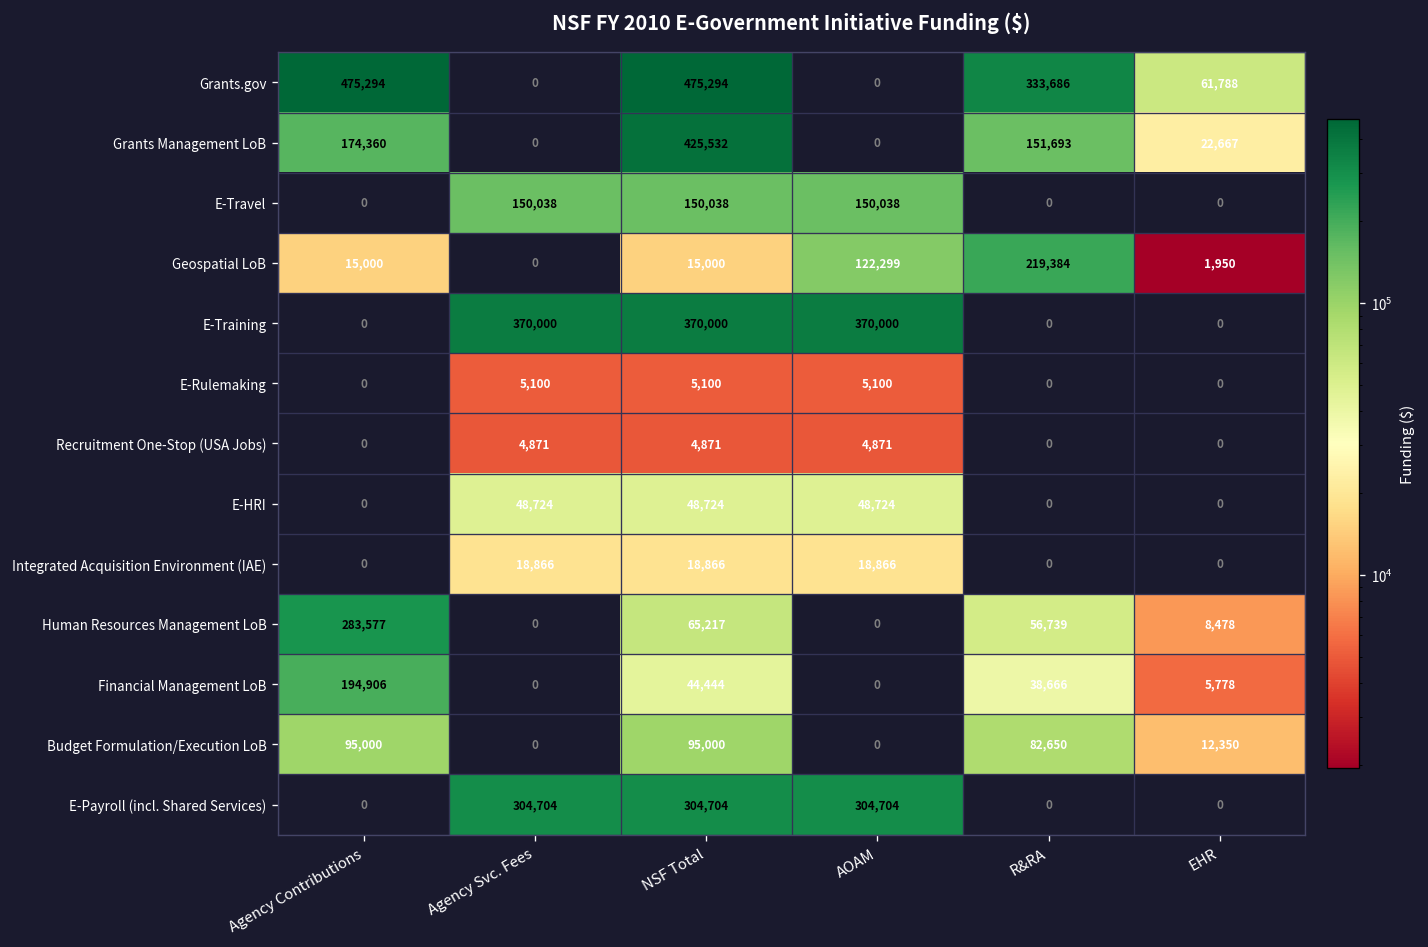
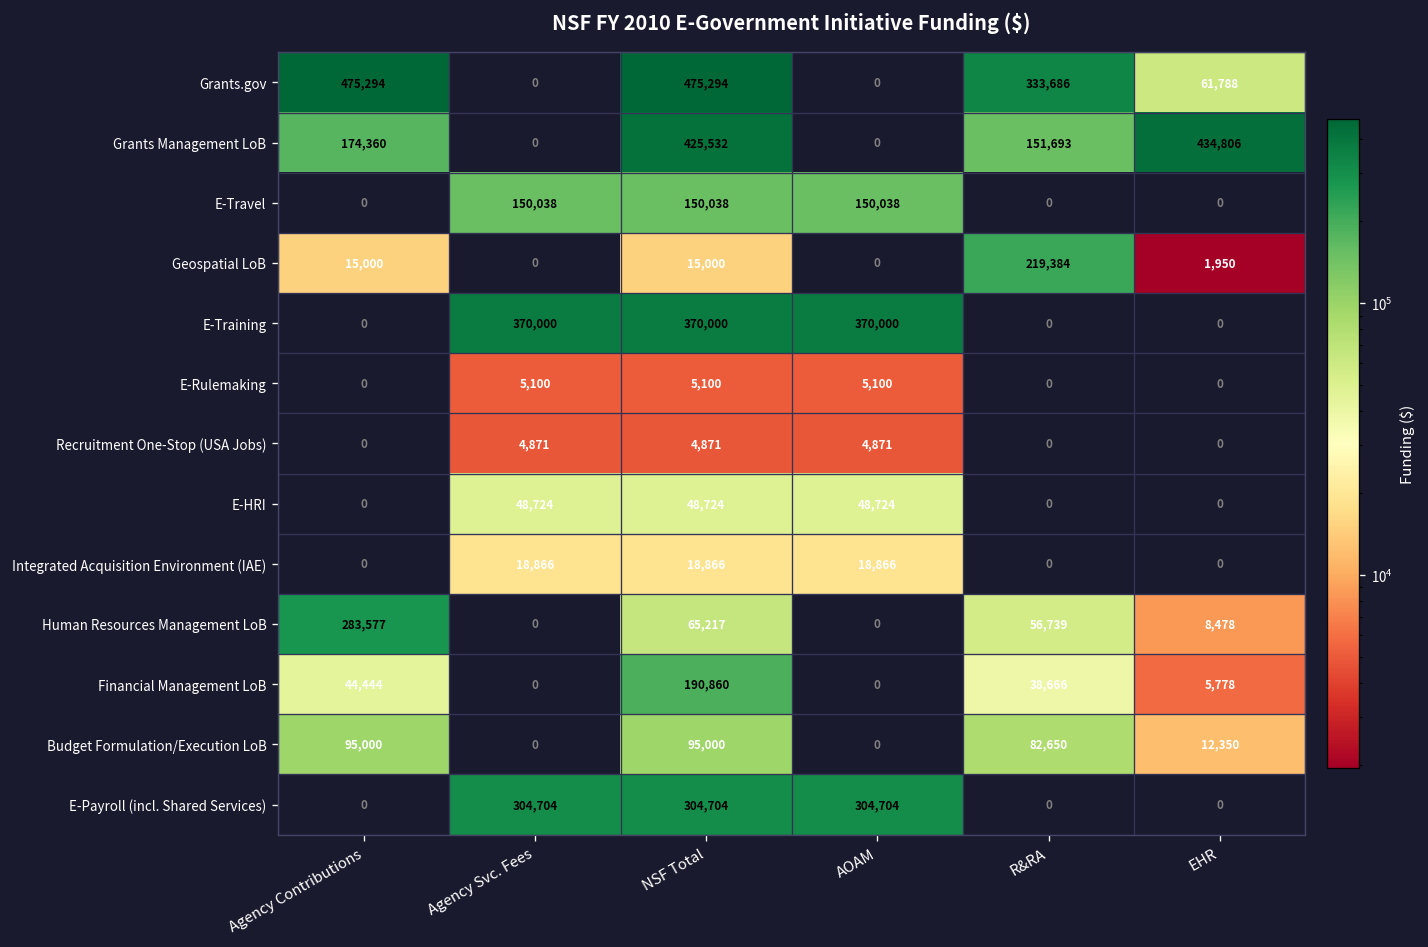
  {
    "Grants.gov": {
      "Agency Contributions": "475,294",
      "Agency Svc. Fees": "0",
      "NSF Total": "475,294",
      "AOAM": "0",
      "R&RA": "333,686",
      "EHR": "61,788"
    },
    "Grants Management LoB": {
      "Agency Contributions": "174,360",
      "Agency Svc. Fees": "0",
      "NSF Total": "425,532",
      "AOAM": "0",
      "R&RA": "151,693",
-     "EHR": "22,667"
+     "EHR": "434,806"
    },
    "E-Travel": {
      "Agency Contributions": "0",
      "Agency Svc. Fees": "150,038",
      "NSF Total": "150,038",
      "AOAM": "150,038",
      "R&RA": "0",
      "EHR": "0"
    },
    "Geospatial LoB": {
      "Agency Contributions": "15,000",
      "Agency Svc. Fees": "0",
      "NSF Total": "15,000",
-     "AOAM": "122,299",
+     "AOAM": "0",
      "R&RA": "219,384",
      "EHR": "1,950"
    },
    "E-Training": {
      "Agency Contributions": "0",
      "Agency Svc. Fees": "370,000",
      "NSF Total": "370,000",
      "AOAM": "370,000",
      "R&RA": "0",
      "EHR": "0"
    },
    "E-Rulemaking": {
      "Agency Contributions": "0",
      "Agency Svc. Fees": "5,100",
      "NSF Total": "5,100",
      "AOAM": "5,100",
      "R&RA": "0",
      "EHR": "0"
    },
    "Recruitment One-Stop (USA Jobs)": {
      "Agency Contributions": "0",
      "Agency Svc. Fees": "4,871",
      "NSF Total": "4,871",
      "AOAM": "4,871",
      "R&RA": "0",
      "EHR": "0"
    },
    "E-HRI": {
      "Agency Contributions": "0",
      "Agency Svc. Fees": "48,724",
      "NSF Total": "48,724",
      "AOAM": "48,724",
      "R&RA": "0",
      "EHR": "0"
    },
    "Integrated Acquisition Environment (IAE)": {
      "Agency Contributions": "0",
      "Agency Svc. Fees": "18,866",
      "NSF Total": "18,866",
      "AOAM": "18,866",
      "R&RA": "0",
      "EHR": "0"
    },
    "Human Resources Management LoB": {
      "Agency Contributions": "283,577",
      "Agency Svc. Fees": "0",
      "NSF Total": "65,217",
      "AOAM": "0",
      "R&RA": "56,739",
      "EHR": "8,478"
    },
    "Financial Management LoB": {
-     "Agency Contributions": "194,906",
+     "Agency Contributions": "44,444",
      "Agency Svc. Fees": "0",
-     "NSF Total": "44,444",
+     "NSF Total": "190,860",
      "AOAM": "0",
      "R&RA": "38,666",
      "EHR": "5,778"
    },
    "Budget Formulation/Execution LoB": {
      "Agency Contributions": "95,000",
      "Agency Svc. Fees": "0",
      "NSF Total": "95,000",
      "AOAM": "0",
      "R&RA": "82,650",
      "EHR": "12,350"
    },
    "E-Payroll (incl. Shared Services)": {
      "Agency Contributions": "0",
      "Agency Svc. Fees": "304,704",
      "NSF Total": "304,704",
      "AOAM": "304,704",
      "R&RA": "0",
      "EHR": "0"
    }
  }
